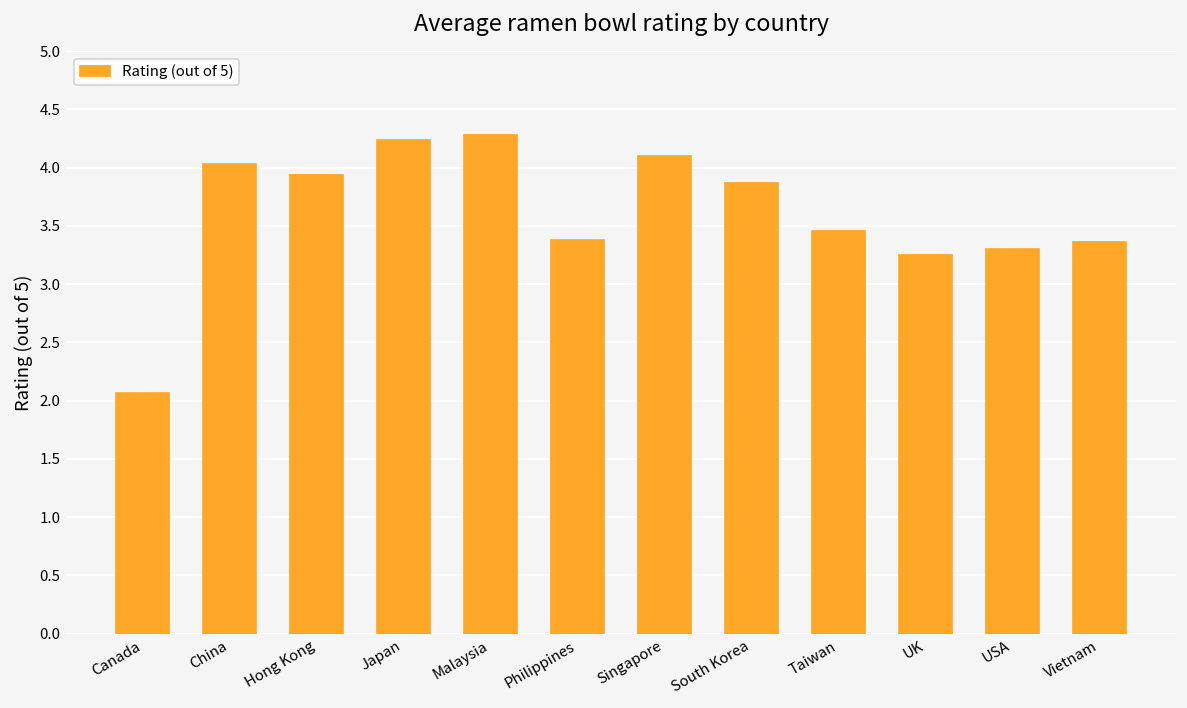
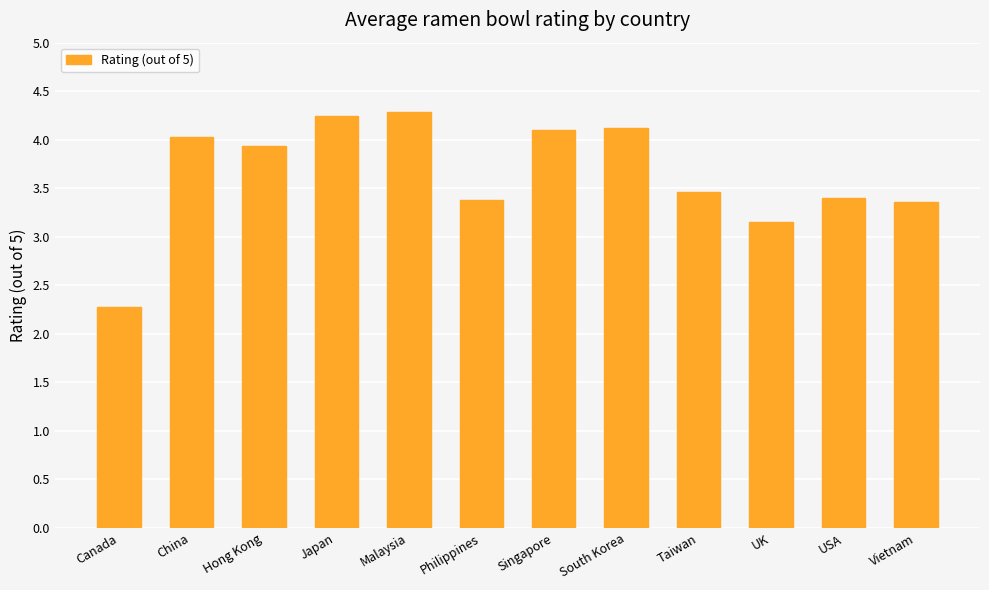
  {
-   "Canada": 2.1,
+   "Canada": 2.3,
    "China": 4.0,
    "Hong Kong": 3.9,
    "Japan": 4.2,
    "Malaysia": 4.3,
    "Philippines": 3.4,
    "Singapore": 4.1,
-   "South Korea": 3.9,
+   "South Korea": 4.1,
    "Taiwan": 3.5,
-   "UK": 3.3,
-   "USA": 3.3,
+   "UK": 3.2,
+   "USA": 3.4,
    "Vietnam": 3.4
  }
